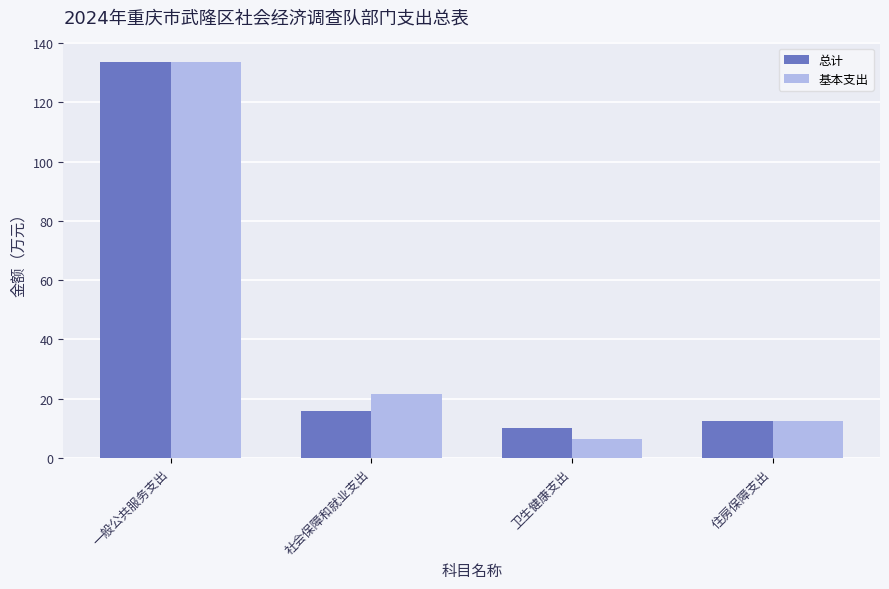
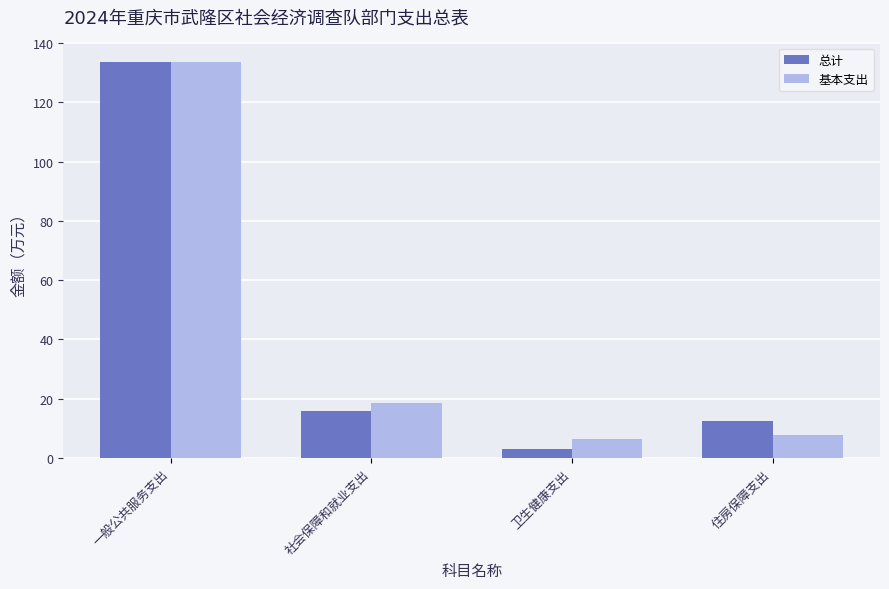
  {
    "总计": {
      "一般公共服务支出": 134,
      "社会保障和就业支出": 16,
-     "卫生健康支出": 10,
+     "卫生健康支出": 3,
      "住房保障支出": 13
    },
    "基本支出": {
      "一般公共服务支出": 134,
-     "社会保障和就业支出": 22,
+     "社会保障和就业支出": 19,
      "卫生健康支出": 6,
-     "住房保障支出": 13
+     "住房保障支出": 8
    }
  }
